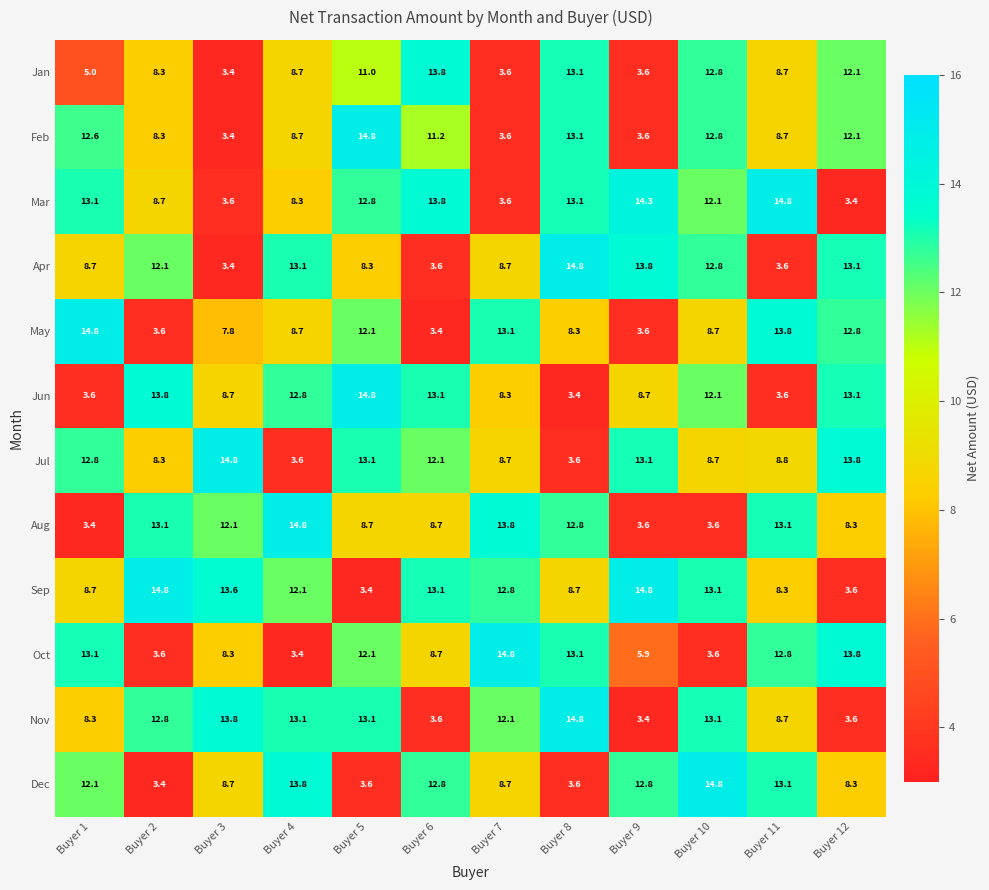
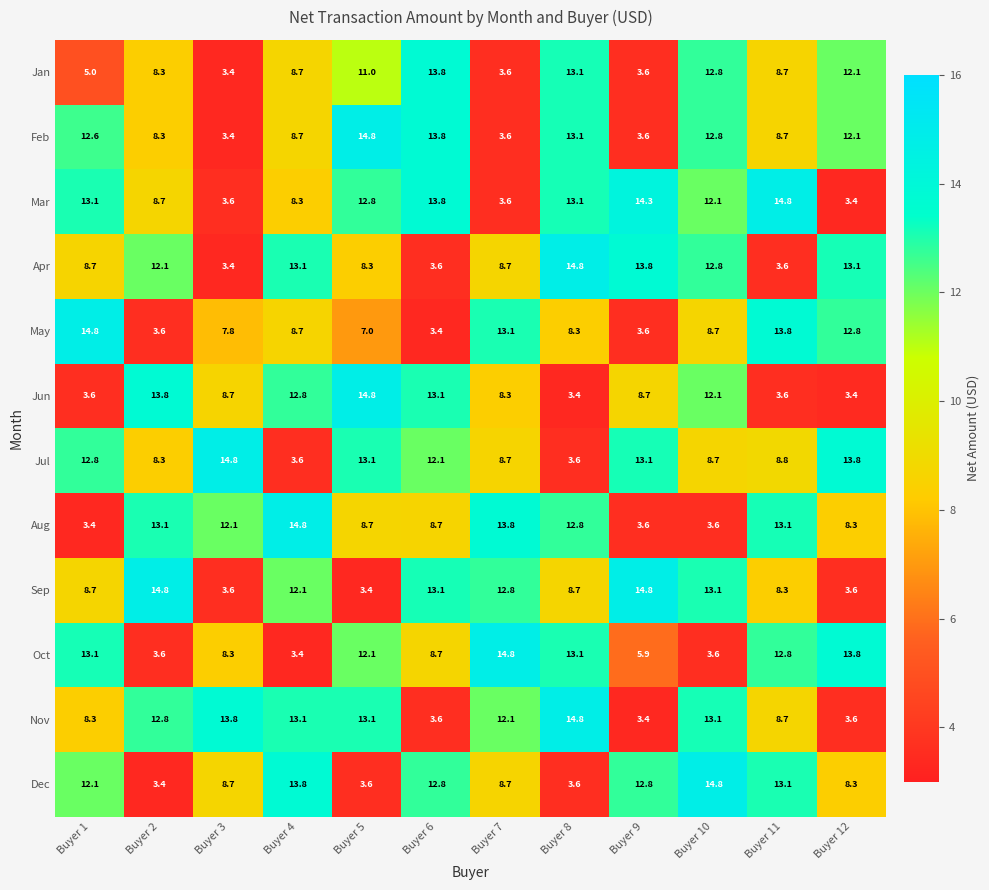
  {
    "Jan": {
      "Buyer 1": 5.0,
      "Buyer 2": 8.3,
      "Buyer 3": 3.4,
      "Buyer 4": 8.7,
      "Buyer 5": 11.0,
      "Buyer 6": 13.8,
      "Buyer 7": 3.6,
      "Buyer 8": 13.1,
      "Buyer 9": 3.6,
      "Buyer 10": 12.8,
      "Buyer 11": 8.7,
      "Buyer 12": 12.1
    },
    "Feb": {
      "Buyer 1": 12.6,
      "Buyer 2": 8.3,
      "Buyer 3": 3.4,
      "Buyer 4": 8.7,
      "Buyer 5": 14.8,
-     "Buyer 6": 11.2,
+     "Buyer 6": 13.8,
      "Buyer 7": 3.6,
      "Buyer 8": 13.1,
      "Buyer 9": 3.6,
      "Buyer 10": 12.8,
      "Buyer 11": 8.7,
      "Buyer 12": 12.1
    },
    "Mar": {
      "Buyer 1": 13.1,
      "Buyer 2": 8.7,
      "Buyer 3": 3.6,
      "Buyer 4": 8.3,
      "Buyer 5": 12.8,
      "Buyer 6": 13.8,
      "Buyer 7": 3.6,
      "Buyer 8": 13.1,
      "Buyer 9": 14.3,
      "Buyer 10": 12.1,
      "Buyer 11": 14.8,
      "Buyer 12": 3.4
    },
    "Apr": {
      "Buyer 1": 8.7,
      "Buyer 2": 12.1,
      "Buyer 3": 3.4,
      "Buyer 4": 13.1,
      "Buyer 5": 8.3,
      "Buyer 6": 3.6,
      "Buyer 7": 8.7,
      "Buyer 8": 14.8,
      "Buyer 9": 13.8,
      "Buyer 10": 12.8,
      "Buyer 11": 3.6,
      "Buyer 12": 13.1
    },
    "May": {
      "Buyer 1": 14.8,
      "Buyer 2": 3.6,
      "Buyer 3": 7.8,
      "Buyer 4": 8.7,
-     "Buyer 5": 12.1,
+     "Buyer 5": 7.0,
      "Buyer 6": 3.4,
      "Buyer 7": 13.1,
      "Buyer 8": 8.3,
      "Buyer 9": 3.6,
      "Buyer 10": 8.7,
      "Buyer 11": 13.8,
      "Buyer 12": 12.8
    },
    "Jun": {
      "Buyer 1": 3.6,
      "Buyer 2": 13.8,
      "Buyer 3": 8.7,
      "Buyer 4": 12.8,
      "Buyer 5": 14.8,
      "Buyer 6": 13.1,
      "Buyer 7": 8.3,
      "Buyer 8": 3.4,
      "Buyer 9": 8.7,
      "Buyer 10": 12.1,
      "Buyer 11": 3.6,
-     "Buyer 12": 13.1
+     "Buyer 12": 3.4
    },
    "Jul": {
      "Buyer 1": 12.8,
      "Buyer 2": 8.3,
      "Buyer 3": 14.8,
      "Buyer 4": 3.6,
      "Buyer 5": 13.1,
      "Buyer 6": 12.1,
      "Buyer 7": 8.7,
      "Buyer 8": 3.6,
      "Buyer 9": 13.1,
      "Buyer 10": 8.7,
      "Buyer 11": 8.8,
      "Buyer 12": 13.8
    },
    "Aug": {
      "Buyer 1": 3.4,
      "Buyer 2": 13.1,
      "Buyer 3": 12.1,
      "Buyer 4": 14.8,
      "Buyer 5": 8.7,
      "Buyer 6": 8.7,
      "Buyer 7": 13.8,
      "Buyer 8": 12.8,
      "Buyer 9": 3.6,
      "Buyer 10": 3.6,
      "Buyer 11": 13.1,
      "Buyer 12": 8.3
    },
    "Sep": {
      "Buyer 1": 8.7,
      "Buyer 2": 14.8,
-     "Buyer 3": 13.6,
+     "Buyer 3": 3.6,
      "Buyer 4": 12.1,
      "Buyer 5": 3.4,
      "Buyer 6": 13.1,
      "Buyer 7": 12.8,
      "Buyer 8": 8.7,
      "Buyer 9": 14.8,
      "Buyer 10": 13.1,
      "Buyer 11": 8.3,
      "Buyer 12": 3.6
    },
    "Oct": {
      "Buyer 1": 13.1,
      "Buyer 2": 3.6,
      "Buyer 3": 8.3,
      "Buyer 4": 3.4,
      "Buyer 5": 12.1,
      "Buyer 6": 8.7,
      "Buyer 7": 14.8,
      "Buyer 8": 13.1,
      "Buyer 9": 5.9,
      "Buyer 10": 3.6,
      "Buyer 11": 12.8,
      "Buyer 12": 13.8
    },
    "Nov": {
      "Buyer 1": 8.3,
      "Buyer 2": 12.8,
      "Buyer 3": 13.8,
      "Buyer 4": 13.1,
      "Buyer 5": 13.1,
      "Buyer 6": 3.6,
      "Buyer 7": 12.1,
      "Buyer 8": 14.8,
      "Buyer 9": 3.4,
      "Buyer 10": 13.1,
      "Buyer 11": 8.7,
      "Buyer 12": 3.6
    },
    "Dec": {
      "Buyer 1": 12.1,
      "Buyer 2": 3.4,
      "Buyer 3": 8.7,
      "Buyer 4": 13.8,
      "Buyer 5": 3.6,
      "Buyer 6": 12.8,
      "Buyer 7": 8.7,
      "Buyer 8": 3.6,
      "Buyer 9": 12.8,
      "Buyer 10": 14.8,
      "Buyer 11": 13.1,
      "Buyer 12": 8.3
    }
  }
